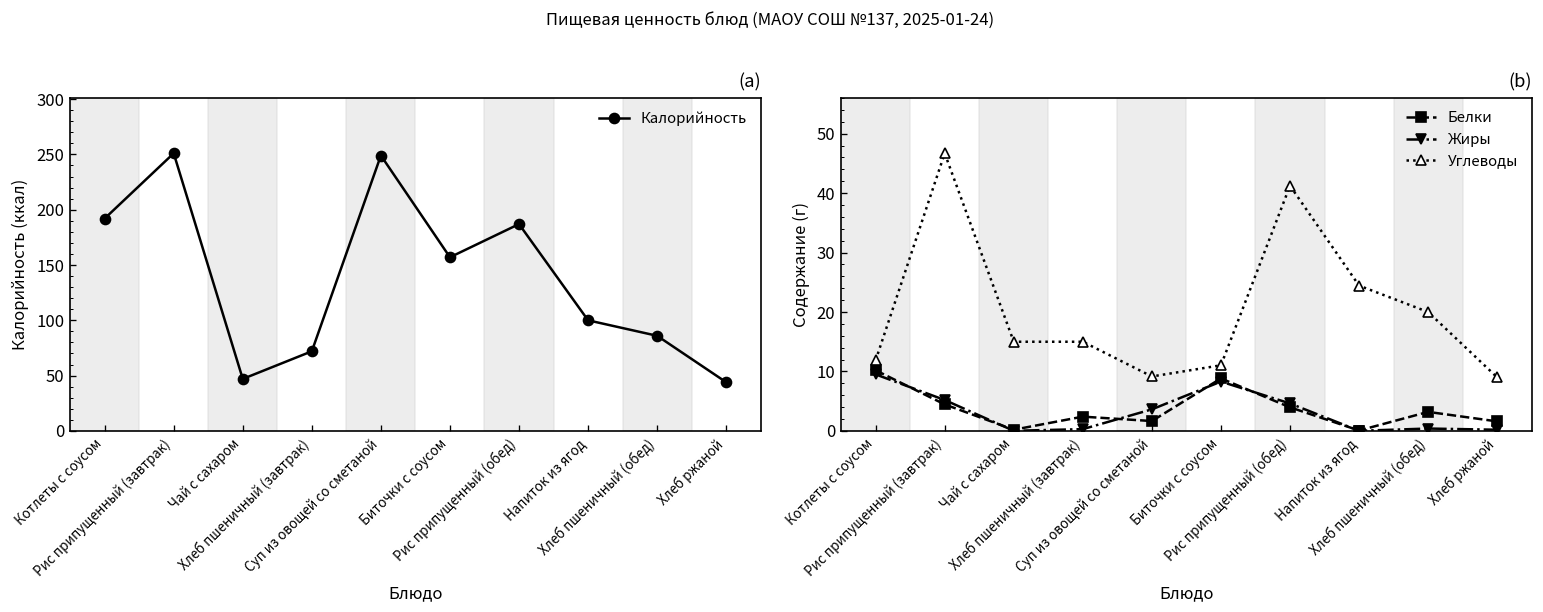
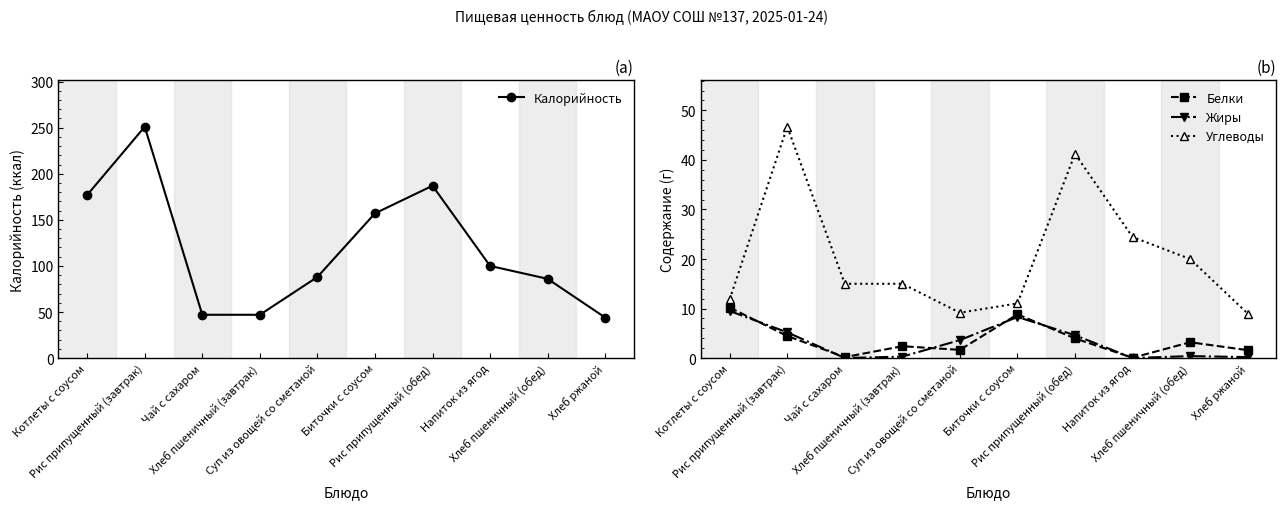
  {
    "(a)": {
-     "Котлеты с соусом": 190,
+     "Котлеты с соусом": 180,
      "Рис припущенный (завтрак)": 250,
      "Чай с сахаром": 50,
-     "Хлеб пшеничный (завтрак)": 70,
-     "Суп из овощей со сметаной": 250,
+     "Хлеб пшеничный (завтрак)": 50,
+     "Суп из овощей со сметаной": 90,
      "Биточки с соусом": 160,
      "Рис припущенный (обед)": 190,
      "Напиток из ягод": 100,
      "Хлеб пшеничный (обед)": 90,
      "Хлеб ржаной": 40
    }
  }
